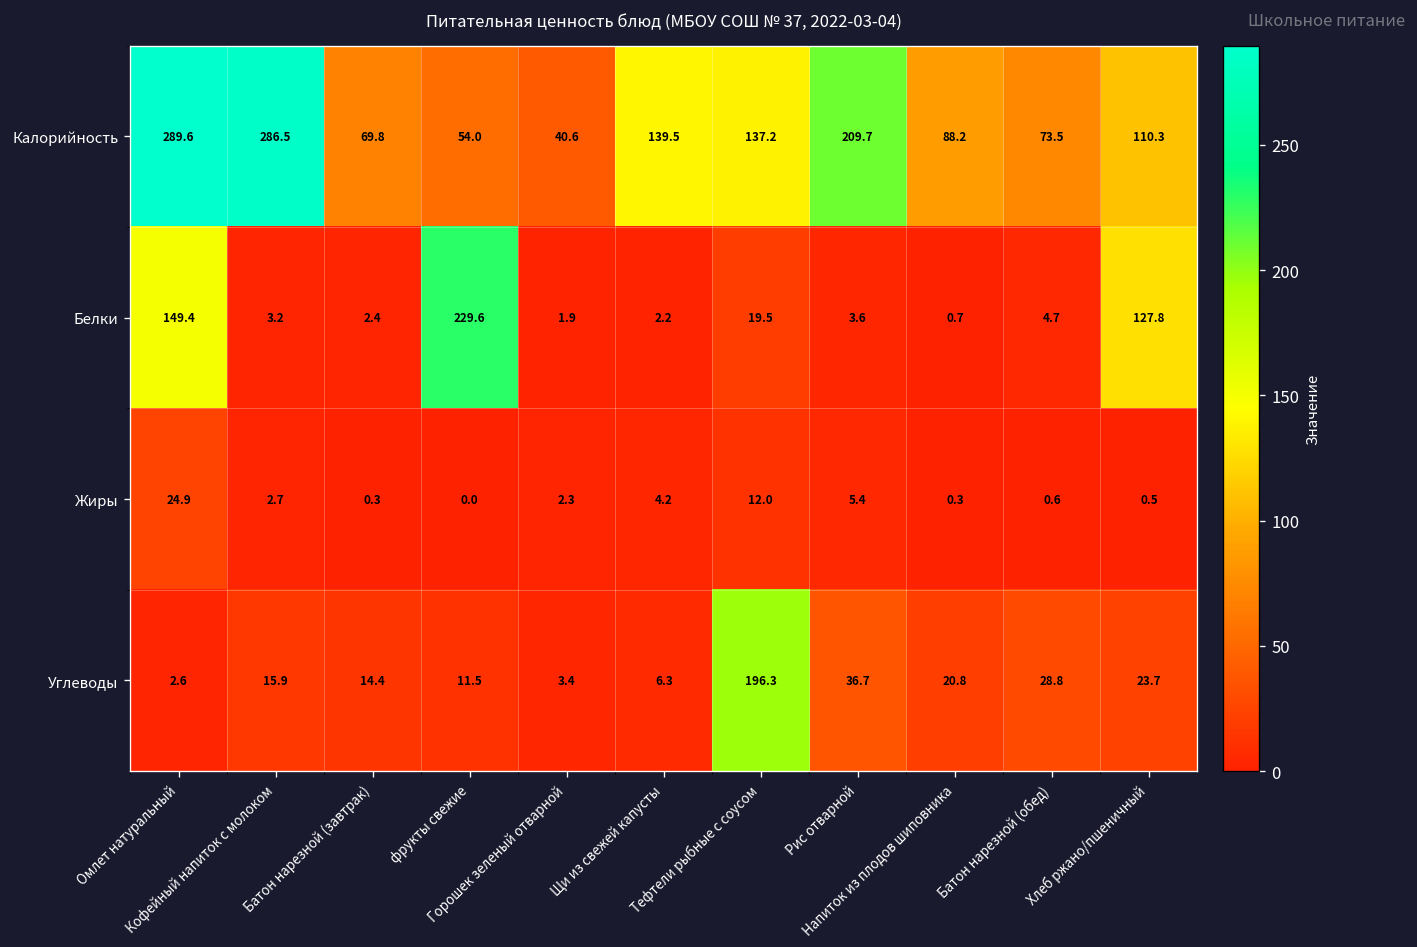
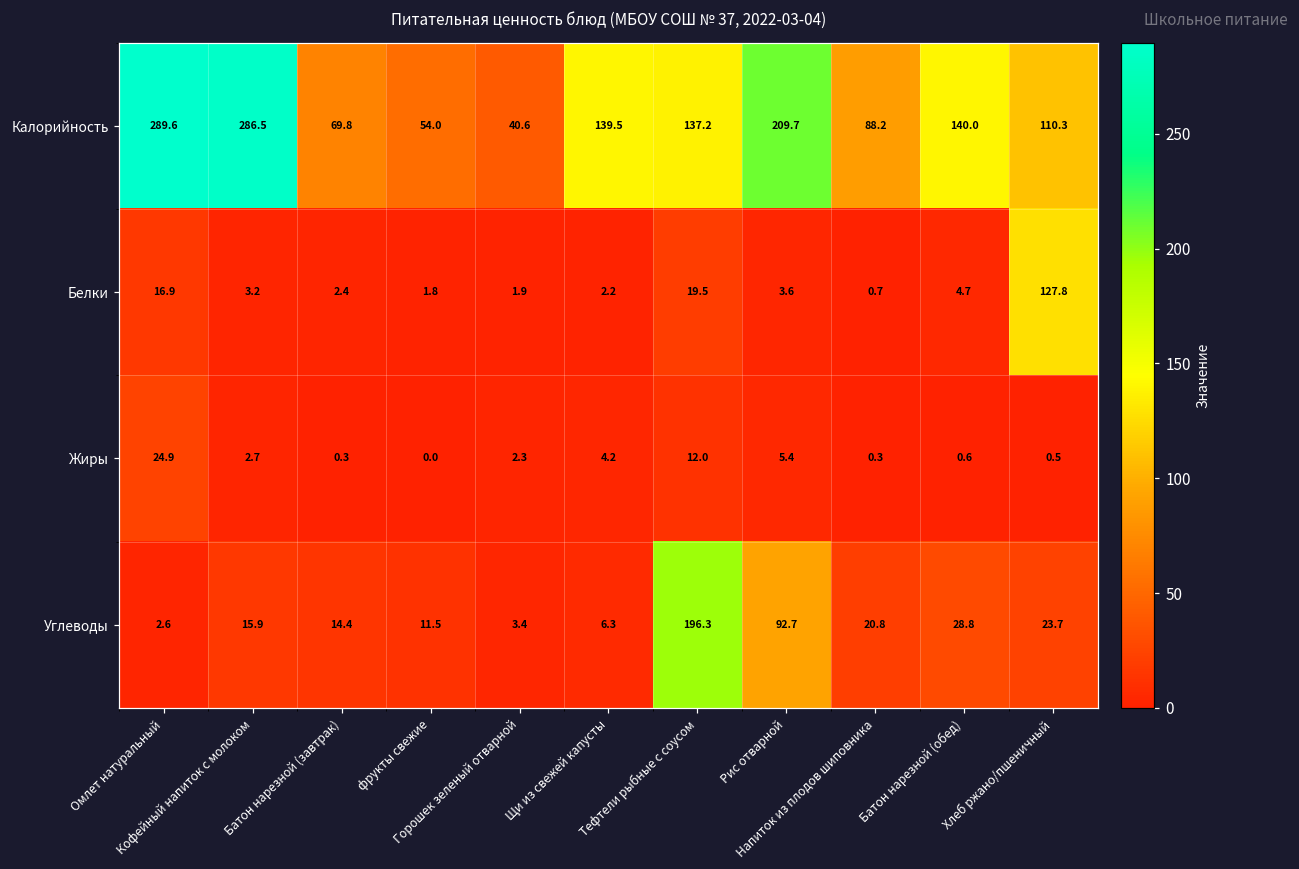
  {
    "Калорийность": {
      "Омлет натуральный": 289.6,
      "Кофейный напиток с молоком": 286.5,
      "Батон нарезной (завтрак)": 69.8,
      "фрукты свежие": 54.0,
      "Горошек зеленый отварной": 40.6,
      "Щи из свежей капусты": 139.5,
      "Тефтели рыбные с соусом": 137.2,
      "Рис отварной": 209.7,
      "Напиток из плодов шиповника": 88.2,
-     "Батон нарезной (обед)": 73.5,
+     "Батон нарезной (обед)": 140.0,
      "Хлеб ржано/пшеничный": 110.3
    },
    "Белки": {
-     "Омлет натуральный": 149.4,
+     "Омлет натуральный": 16.9,
      "Кофейный напиток с молоком": 3.2,
      "Батон нарезной (завтрак)": 2.4,
-     "фрукты свежие": 229.6,
+     "фрукты свежие": 1.8,
      "Горошек зеленый отварной": 1.9,
      "Щи из свежей капусты": 2.2,
      "Тефтели рыбные с соусом": 19.5,
      "Рис отварной": 3.6,
      "Напиток из плодов шиповника": 0.7,
      "Батон нарезной (обед)": 4.7,
      "Хлеб ржано/пшеничный": 127.8
    },
    "Жиры": {
      "Омлет натуральный": 24.9,
      "Кофейный напиток с молоком": 2.7,
      "Батон нарезной (завтрак)": 0.3,
      "фрукты свежие": 0.0,
      "Горошек зеленый отварной": 2.3,
      "Щи из свежей капусты": 4.2,
      "Тефтели рыбные с соусом": 12.0,
      "Рис отварной": 5.4,
      "Напиток из плодов шиповника": 0.3,
      "Батон нарезной (обед)": 0.6,
      "Хлеб ржано/пшеничный": 0.5
    },
    "Углеводы": {
      "Омлет натуральный": 2.6,
      "Кофейный напиток с молоком": 15.9,
      "Батон нарезной (завтрак)": 14.4,
      "фрукты свежие": 11.5,
      "Горошек зеленый отварной": 3.4,
      "Щи из свежей капусты": 6.3,
      "Тефтели рыбные с соусом": 196.3,
-     "Рис отварной": 36.7,
+     "Рис отварной": 92.7,
      "Напиток из плодов шиповника": 20.8,
      "Батон нарезной (обед)": 28.8,
      "Хлеб ржано/пшеничный": 23.7
    }
  }
